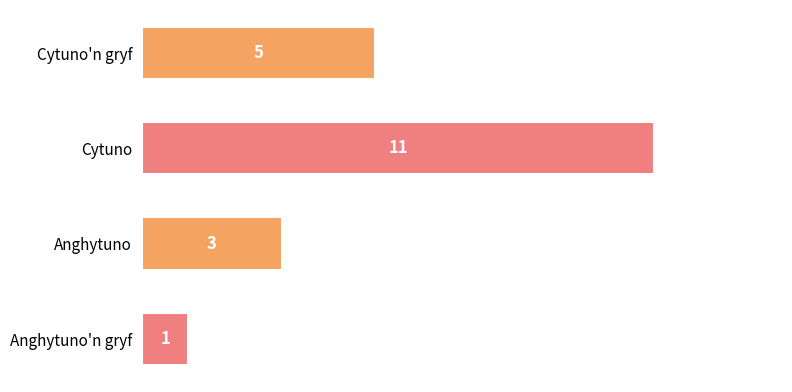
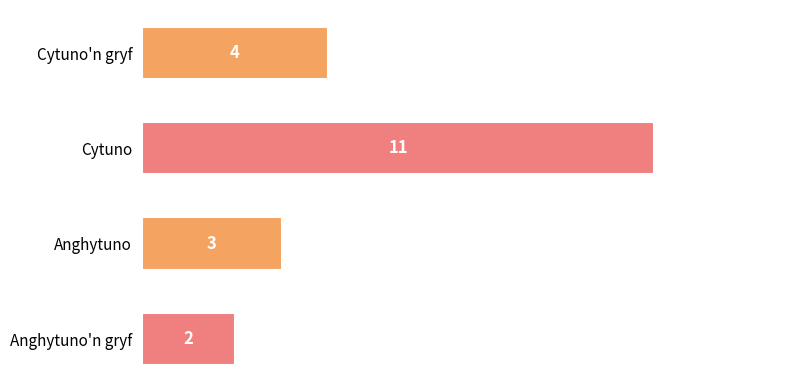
  {
-   "Cytuno'n gryf": 5,
+   "Cytuno'n gryf": 4,
    "Cytuno": 11,
    "Anghytuno": 3,
-   "Anghytuno'n gryf": 1
+   "Anghytuno'n gryf": 2
  }
